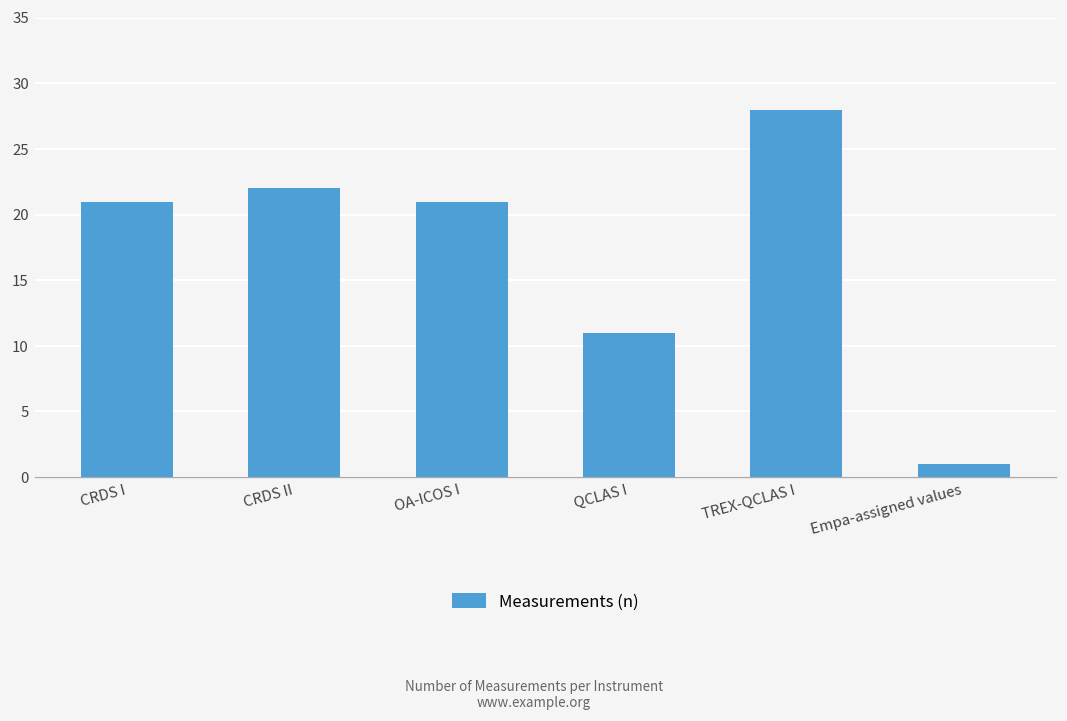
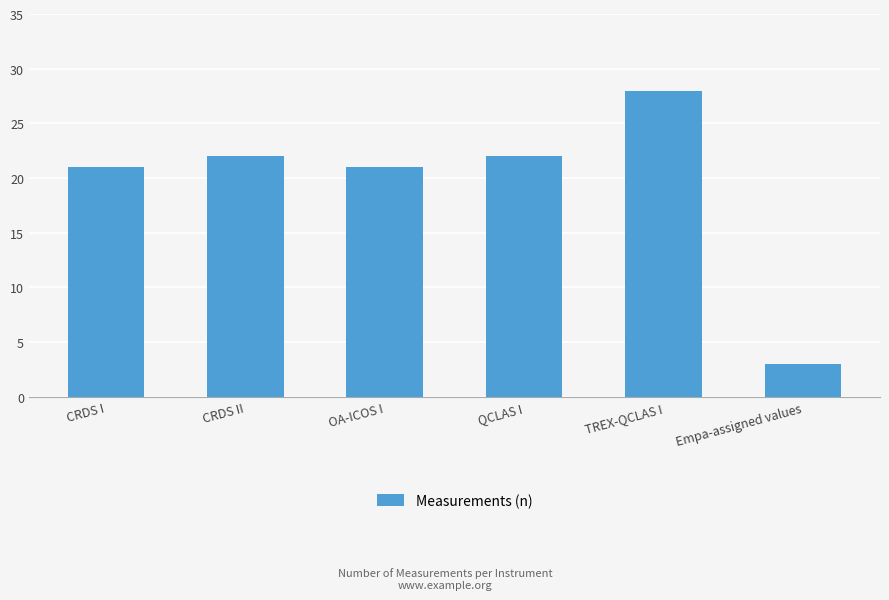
  {
    "CRDS I": 21,
    "CRDS II": 22,
    "OA-ICOS I": 21,
-   "QCLAS I": 11,
+   "QCLAS I": 22,
    "TREX-QCLAS I": 28,
-   "Empa-assigned values": 1
+   "Empa-assigned values": 3
  }
